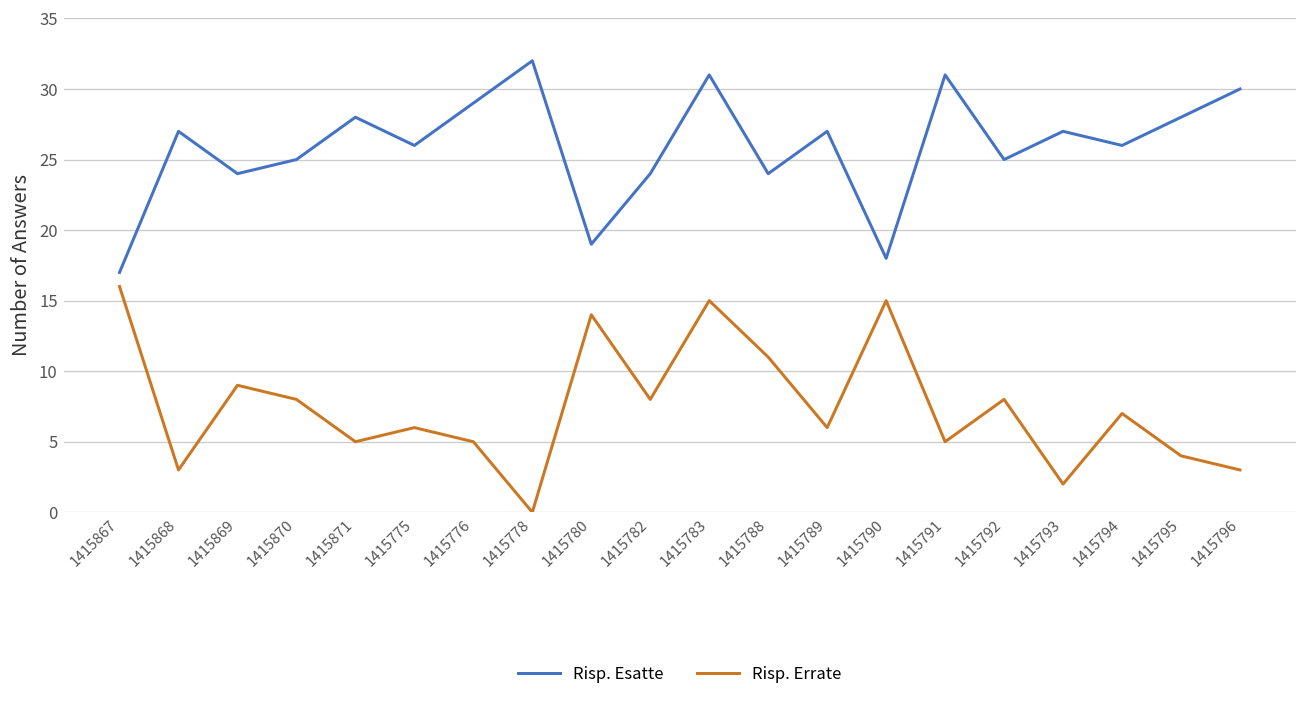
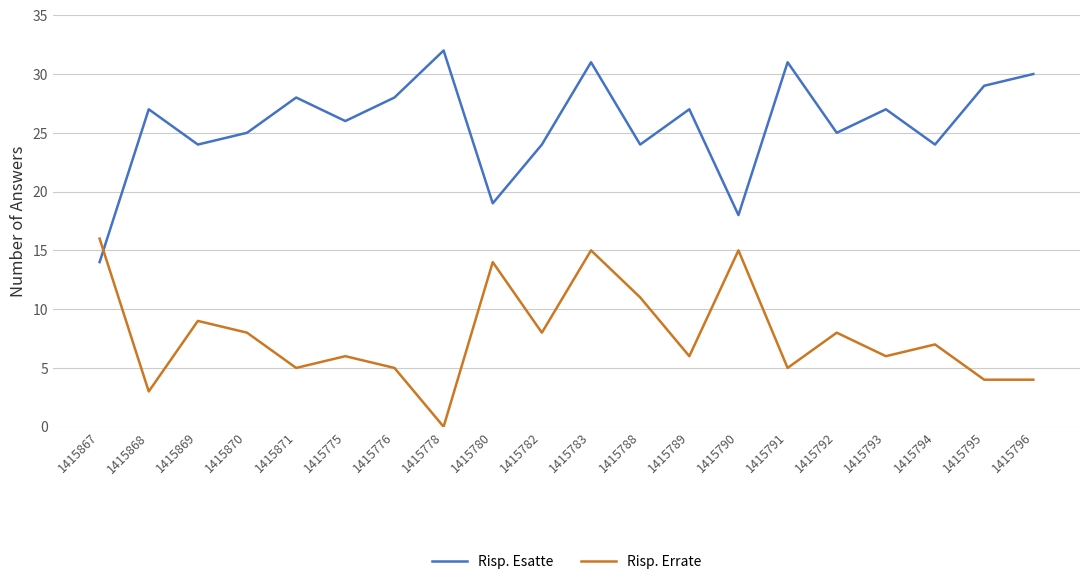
  {
    "Risp. Esatte": {
-     "1415867": 17,
+     "1415867": 14,
      "1415868": 27,
      "1415869": 24,
      "1415870": 25,
      "1415871": 28,
      "1415775": 26,
-     "1415776": 29,
+     "1415776": 28,
      "1415778": 32,
      "1415780": 19,
      "1415782": 24,
      "1415783": 31,
      "1415788": 24,
      "1415789": 27,
      "1415790": 18,
      "1415791": 31,
      "1415792": 25,
      "1415793": 27,
-     "1415794": 26,
-     "1415795": 28,
+     "1415794": 24,
+     "1415795": 29,
      "1415796": 30
    },
    "Risp. Errate": {
      "1415867": 16,
      "1415868": 3,
      "1415869": 9,
      "1415870": 8,
      "1415871": 5,
      "1415775": 6,
      "1415776": 5,
      "1415778": 0,
      "1415780": 14,
      "1415782": 8,
      "1415783": 15,
      "1415788": 11,
      "1415789": 6,
      "1415790": 15,
      "1415791": 5,
      "1415792": 8,
-     "1415793": 2,
+     "1415793": 6,
      "1415794": 7,
      "1415795": 4,
-     "1415796": 3
+     "1415796": 4
    }
  }
